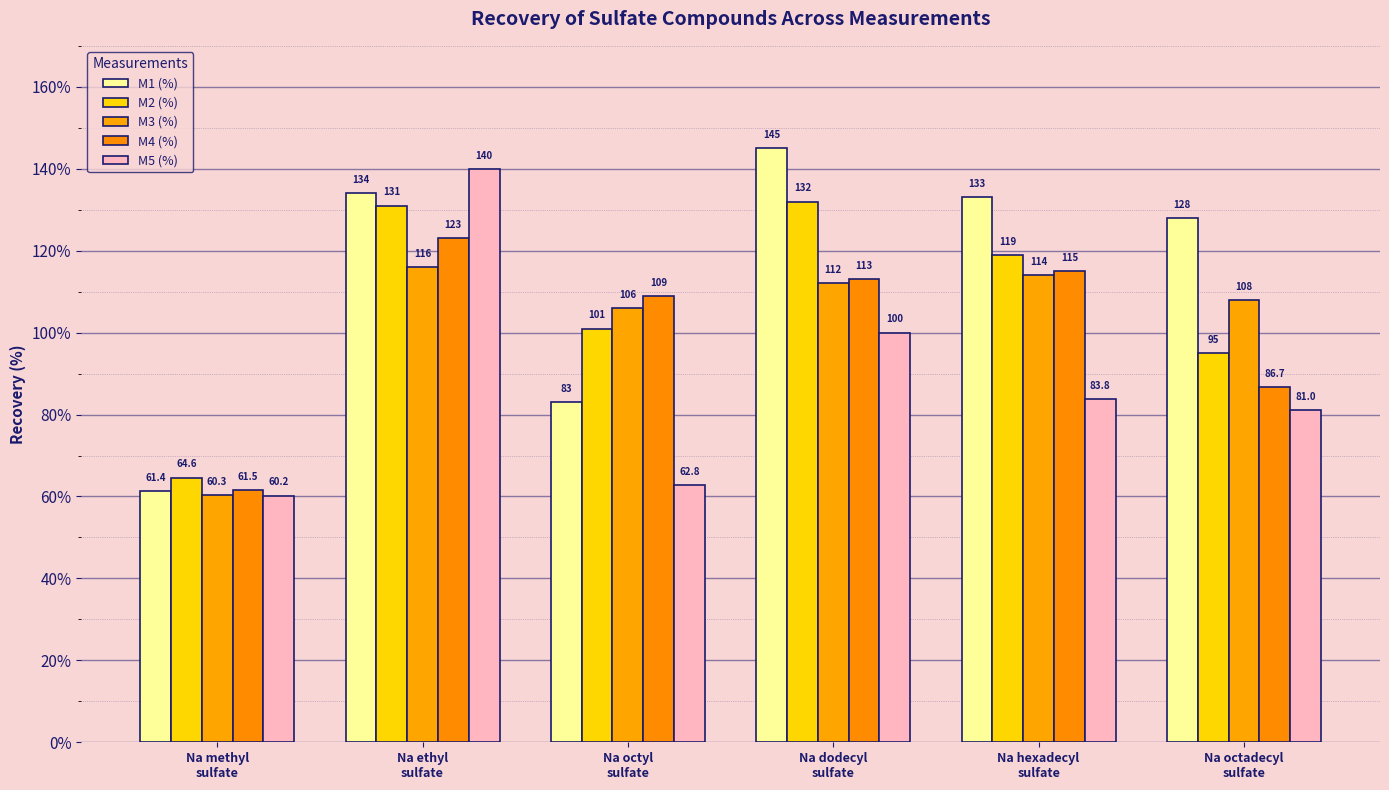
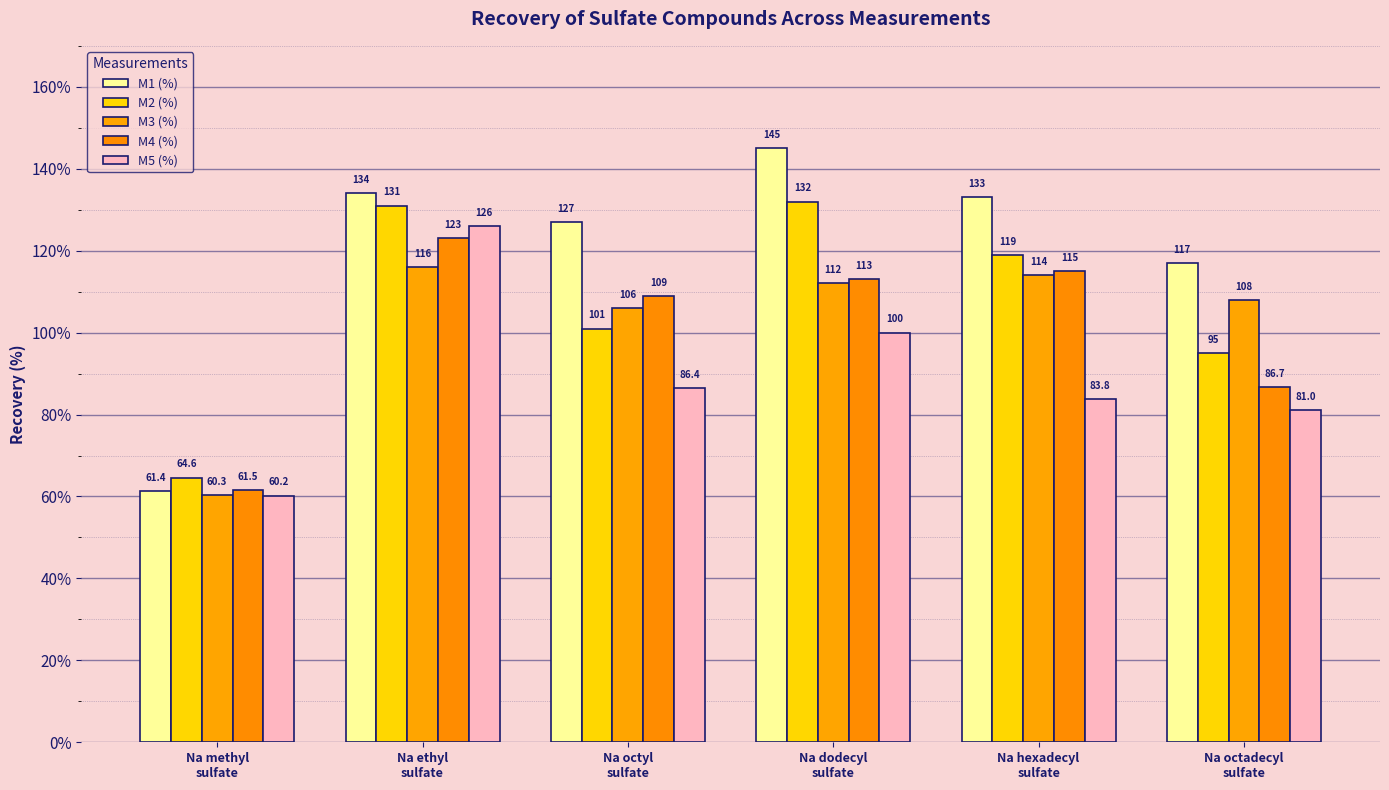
  {
    "M1 (%)": {
      "Na methyl sulfate": 61.4,
      "Na ethyl sulfate": 134,
-     "Na octyl sulfate": 83,
+     "Na octyl sulfate": 127,
      "Na dodecyl sulfate": 145,
      "Na hexadecyl sulfate": 133,
-     "Na octadecyl sulfate": 128
+     "Na octadecyl sulfate": 117
    },
    "M5 (%)": {
      "Na methyl sulfate": 60.2,
-     "Na ethyl sulfate": 140,
-     "Na octyl sulfate": 62.8,
+     "Na ethyl sulfate": 126,
+     "Na octyl sulfate": 86.4,
      "Na dodecyl sulfate": 100,
      "Na hexadecyl sulfate": 83.8,
      "Na octadecyl sulfate": 81.0
    }
  }
